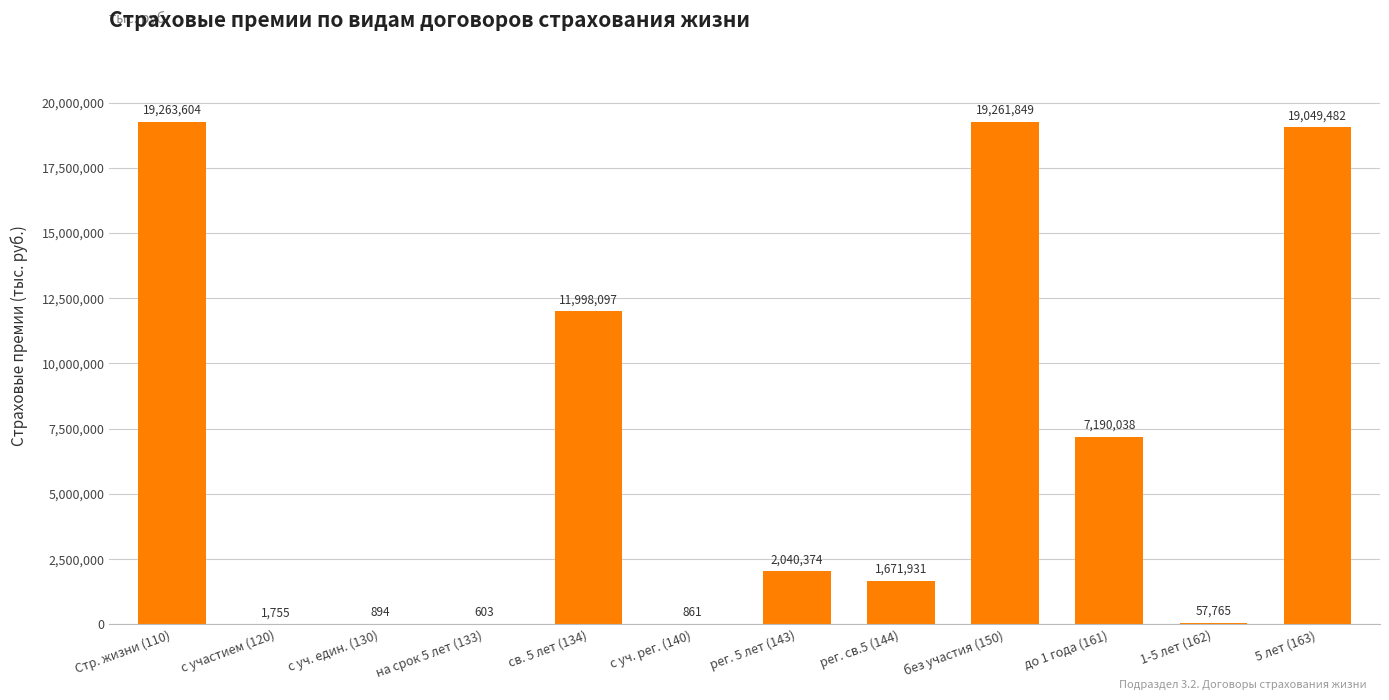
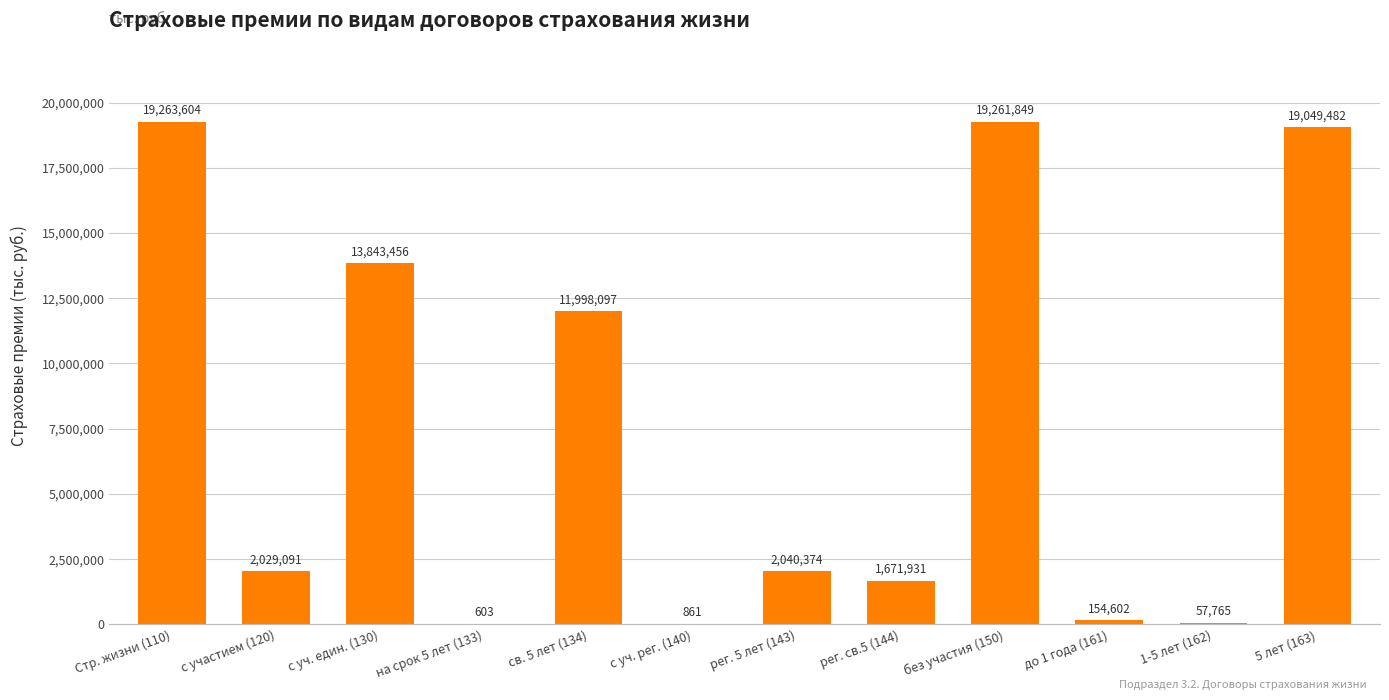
  {
    "Стр. жизни (110)": "19,263,604",
-   "с участием (120)": "1,755",
-   "с уч. един. (130)": "894",
+   "с участием (120)": "2,029,091",
+   "с уч. един. (130)": "13,843,456",
    "на срок 5 лет (133)": "603",
    "св. 5 лет (134)": "11,998,097",
    "с уч. рег. (140)": "861",
    "рег. 5 лет (143)": "2,040,374",
    "рег. св.5 (144)": "1,671,931",
    "без участия (150)": "19,261,849",
-   "до 1 года (161)": "7,190,038",
+   "до 1 года (161)": "154,602",
    "1-5 лет (162)": "57,765",
    "5 лет (163)": "19,049,482"
  }
